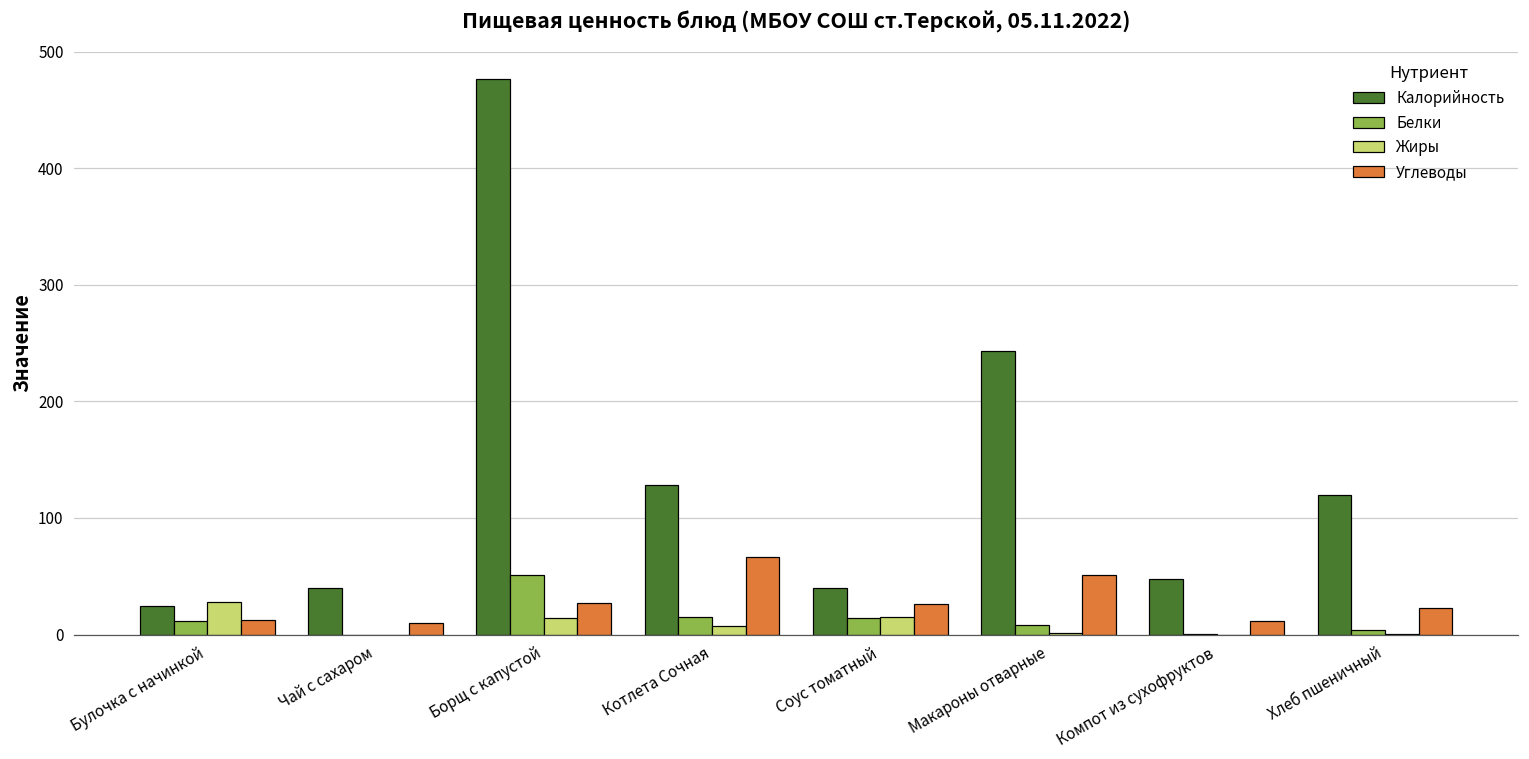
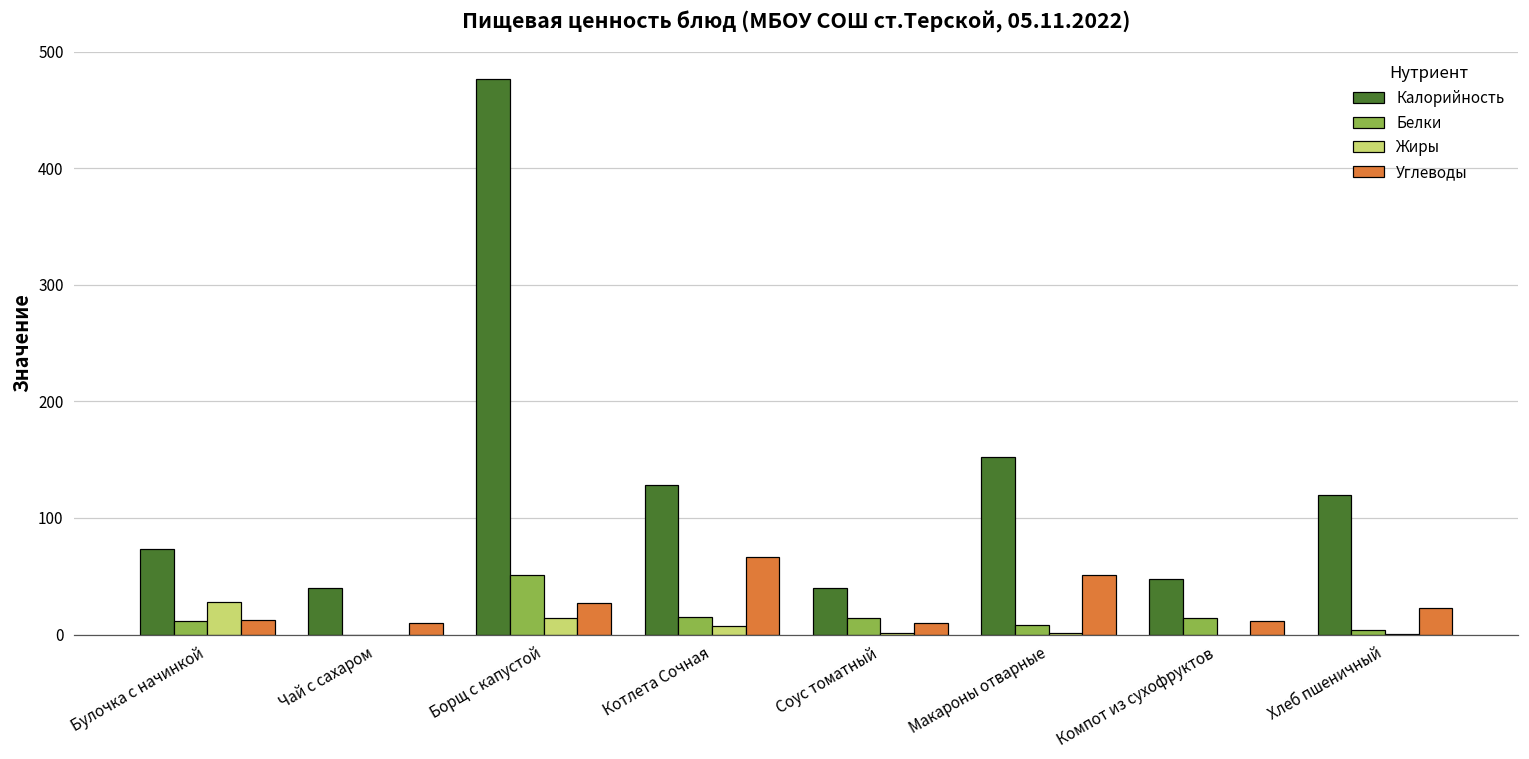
  {
    "Калорийность": {
-     "Булочка с начинкой": 25,
+     "Булочка с начинкой": 74,
      "Чай с сахаром": 40,
      "Борщ с капустой": 476,
      "Котлета Сочная": 128,
      "Соус томатный": 40,
-     "Макароны отварные": 243,
+     "Макароны отварные": 152,
      "Компот из сухофруктов": 48,
      "Хлеб пшеничный": 119
    },
    "Белки": {
      "Булочка с начинкой": 12,
      "Чай с сахаром": 0,
      "Борщ с капустой": 51,
      "Котлета Сочная": 15,
      "Соус томатный": 14,
      "Макароны отварные": 8,
-     "Компот из сухофруктов": 0,
+     "Компот из сухофруктов": 14,
      "Хлеб пшеничный": 4
    },
    "Жиры": {
      "Булочка с начинкой": 28,
      "Чай с сахаром": 0,
      "Борщ с капустой": 14,
      "Котлета Сочная": 8,
-     "Соус томатный": 15,
+     "Соус томатный": 1,
      "Компот из сухофруктов": 0
    },
    "Углеводы": {
      "Булочка с начинкой": 12,
      "Чай с сахаром": 10,
      "Борщ с капустой": 27,
      "Котлета Сочная": 67,
-     "Соус томатный": 26,
+     "Соус томатный": 10,
      "Макароны отварные": 51,
      "Компот из сухофруктов": 12,
      "Хлеб пшеничный": 23
    }
  }
